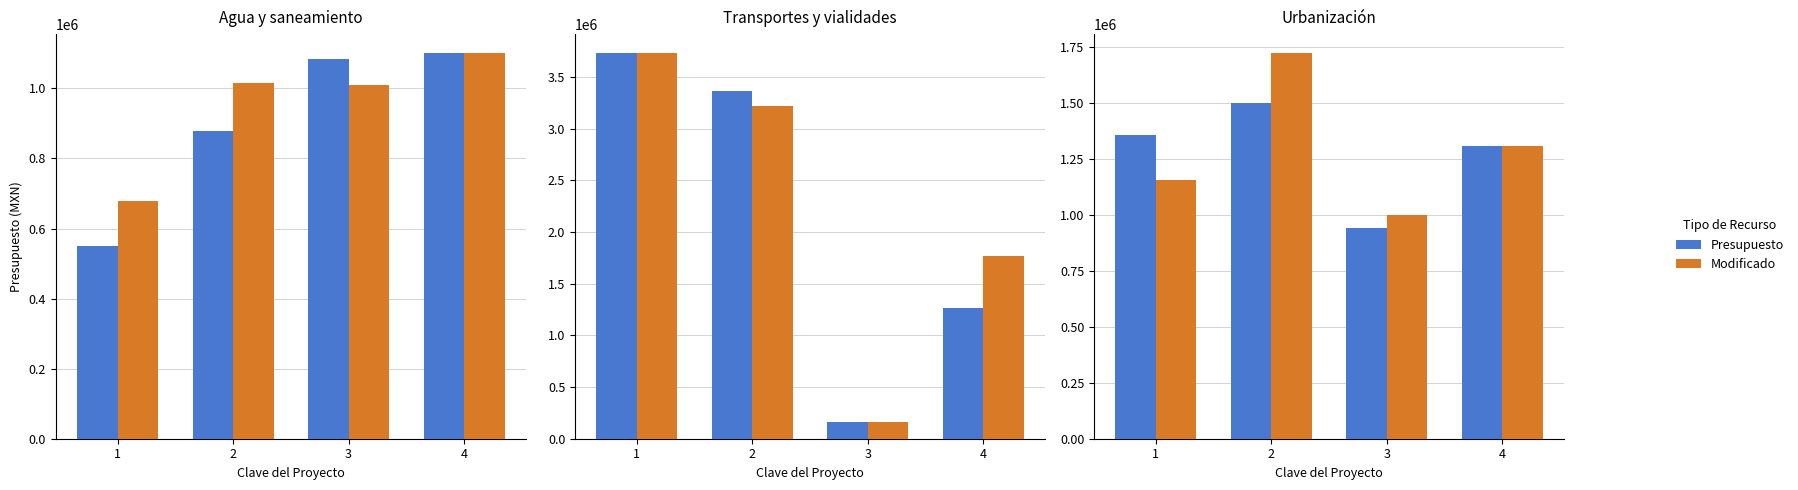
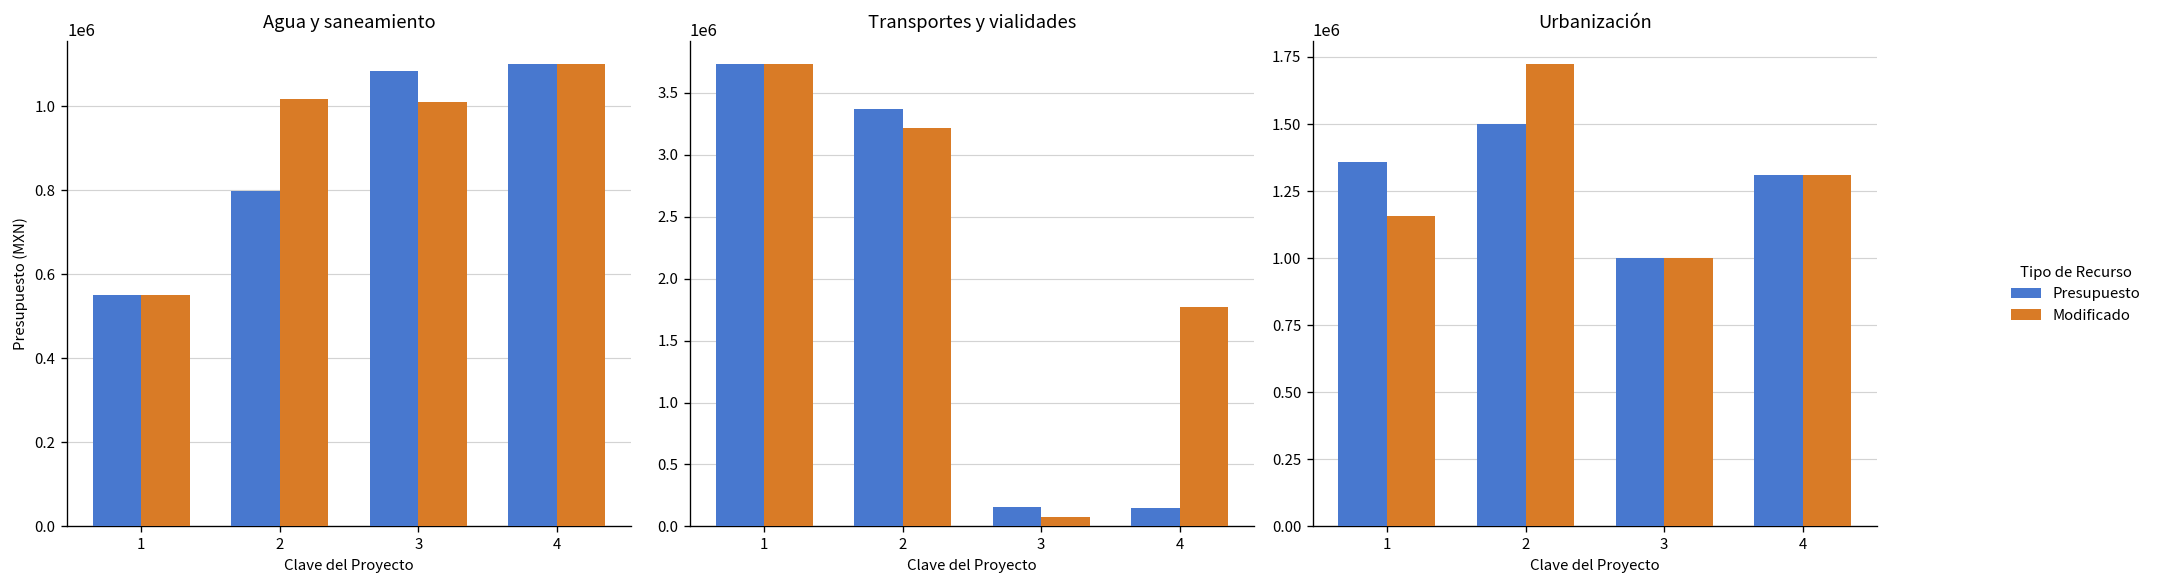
  {
    "Agua y saneamiento": {
      "Presupuesto": {
        "1": 550000,
-       "2": 880000,
+       "2": 800000,
        "3": 1080000,
        "4": 1100000
      },
      "Modificado": {
-       "1": 680000,
+       "1": 550000,
        "2": 1020000,
        "3": 1010000,
        "4": 1100000
      }
    },
    "Transportes y vialidades": {
      "Presupuesto": {
        "1": 3730000,
        "2": 3370000,
        "3": 160000,
-       "4": 1270000
+       "4": 150000
      },
      "Modificado": {
        "1": 3730000,
        "2": 3220000,
-       "3": 160000,
+       "3": 80000,
        "4": 1770000
      }
    },
    "Urbanización": {
      "Presupuesto": {
        "1": 1360000,
        "2": 1500000,
-       "3": 940000,
+       "3": 1000000,
        "4": 1310000
      },
      "Modificado": {
        "1": 1160000,
        "2": 1720000,
        "3": 1000000,
        "4": 1310000
      }
    }
  }
